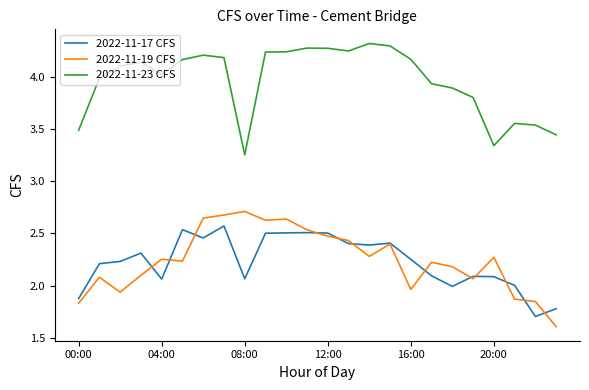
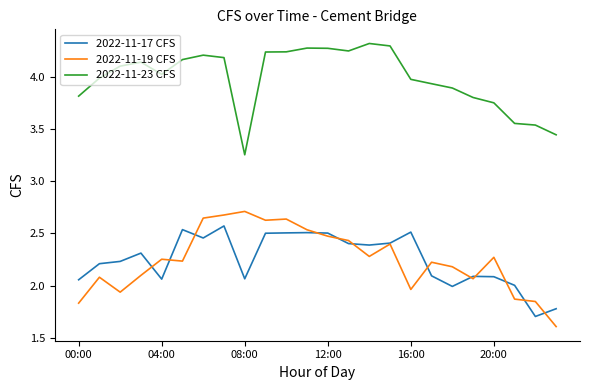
  {
    "2022-11-17 CFS": {
-     "00:00": 1.88,
+     "00:00": 2.06,
      "04:00": 2.06,
      "08:00": 2.07,
      "12:00": 2.50,
-     "16:00": 2.25,
+     "16:00": 2.51,
      "20:00": 2.09
    },
    "2022-11-19 CFS": {
      "00:00": 1.83,
      "04:00": 2.25,
      "08:00": 2.71,
      "12:00": 2.47,
      "16:00": 1.96,
      "20:00": 2.27
    },
    "2022-11-23 CFS": {
-     "00:00": 3.49,
+     "00:00": 3.81,
      "08:00": 3.25,
      "12:00": 4.27,
-     "16:00": 4.17,
-     "20:00": 3.34
+     "16:00": 3.97,
+     "20:00": 3.75
    }
  }
